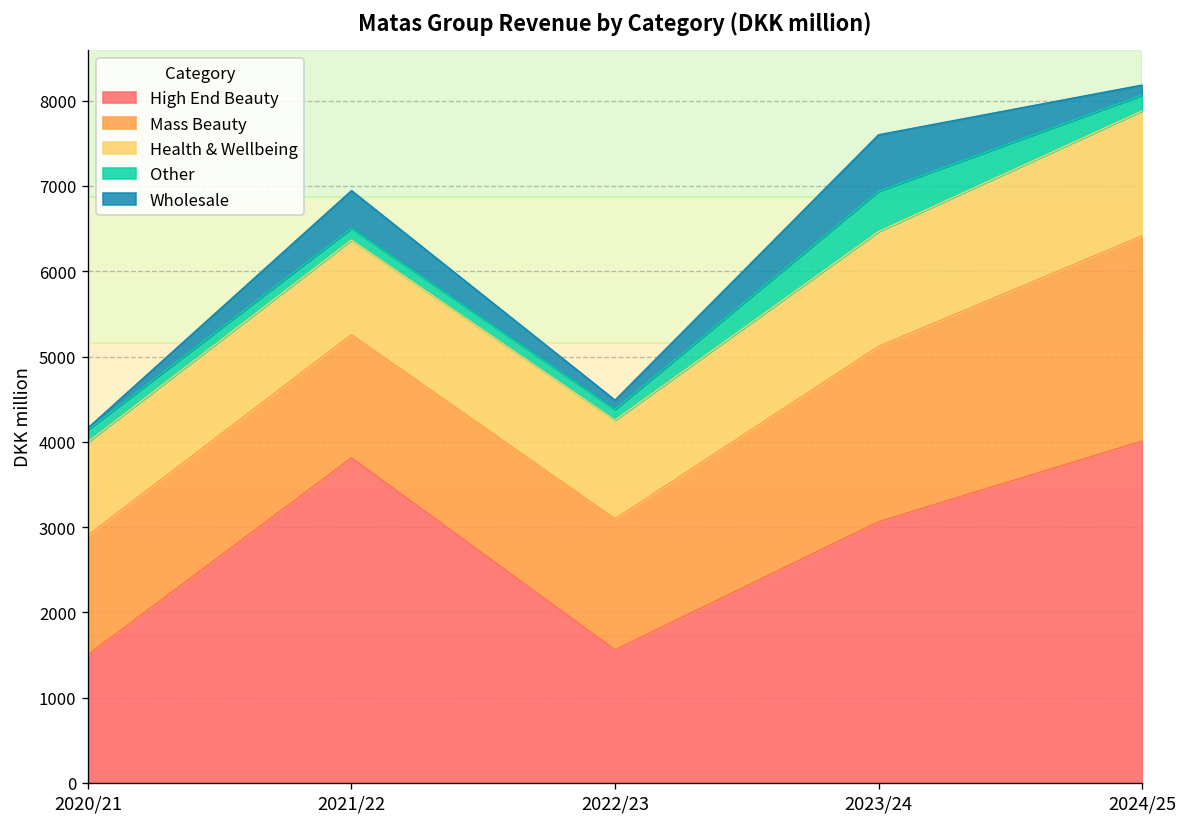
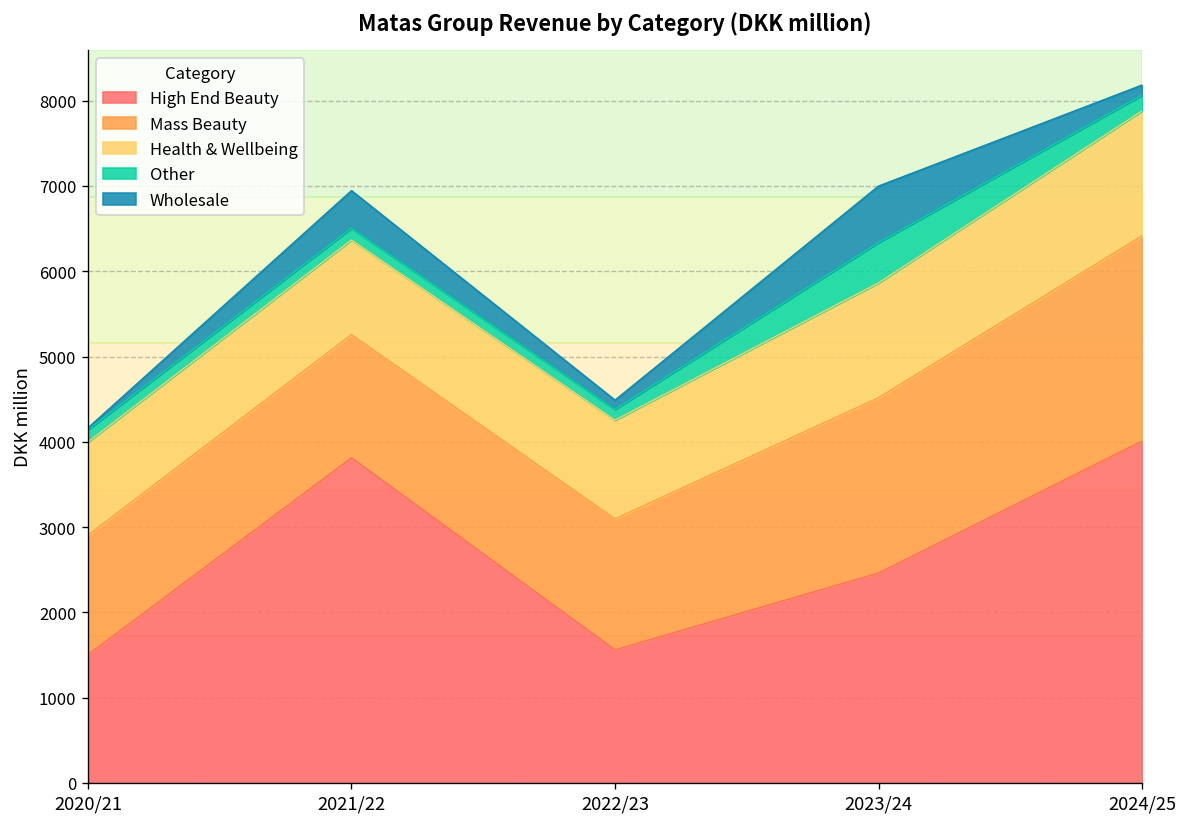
  {
    "High End Beauty": {
      "2020/21": 1500,
      "2021/22": 3800,
      "2022/23": 1600,
-     "2023/24": 3100,
+     "2023/24": 2500,
      "2024/25": 4000
    },
    "Other": {
      "2021/22": 100,
      "2022/23": 100,
      "2023/24": 500,
      "2024/25": 200
    },
    "Wholesale": {
      "2021/22": 400,
      "2022/23": 100,
      "2023/24": 700,
      "2024/25": 100
    }
  }
